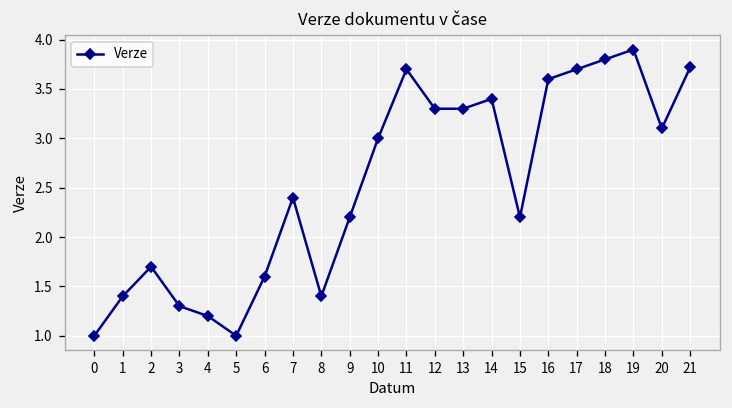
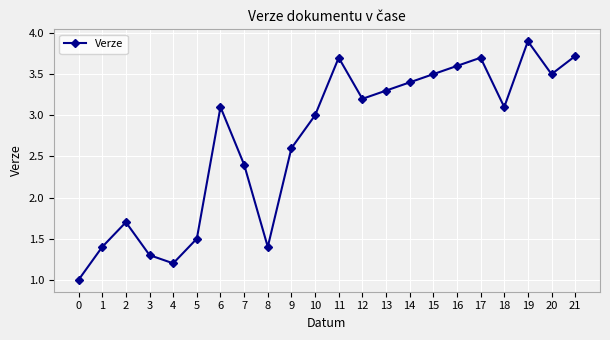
  {
    "0": 1.0,
    "1": 1.4,
    "2": 1.7,
    "3": 1.3,
    "4": 1.2,
-   "5": 1.0,
-   "6": 1.6,
+   "5": 1.5,
+   "6": 3.1,
    "7": 2.4,
    "8": 1.4,
-   "9": 2.2,
+   "9": 2.6,
    "10": 3.0,
    "11": 3.7,
-   "12": 3.3,
+   "12": 3.2,
    "13": 3.3,
    "14": 3.4,
-   "15": 2.2,
+   "15": 3.5,
    "16": 3.6,
    "17": 3.7,
-   "18": 3.8,
+   "18": 3.1,
    "19": 3.9,
-   "20": 3.1,
+   "20": 3.5,
    "21": 3.7
  }
